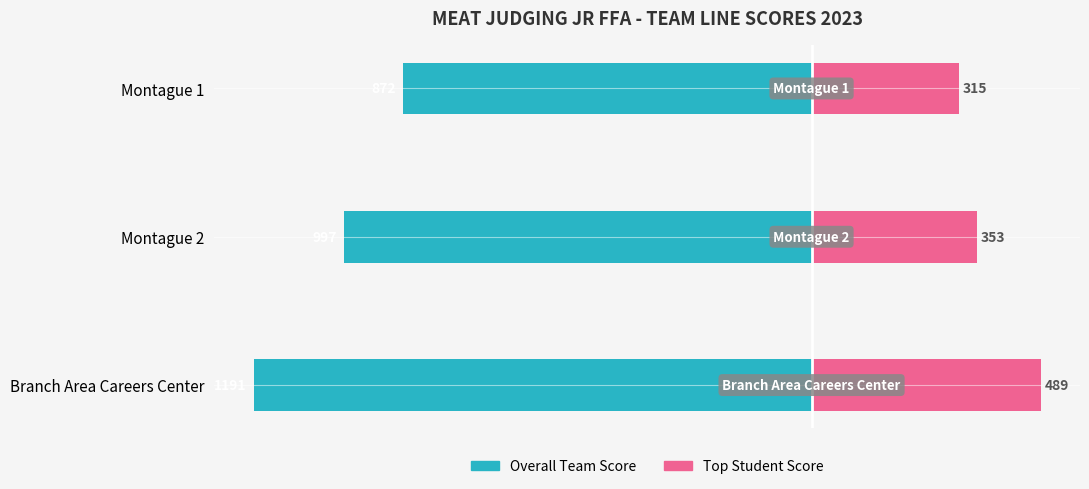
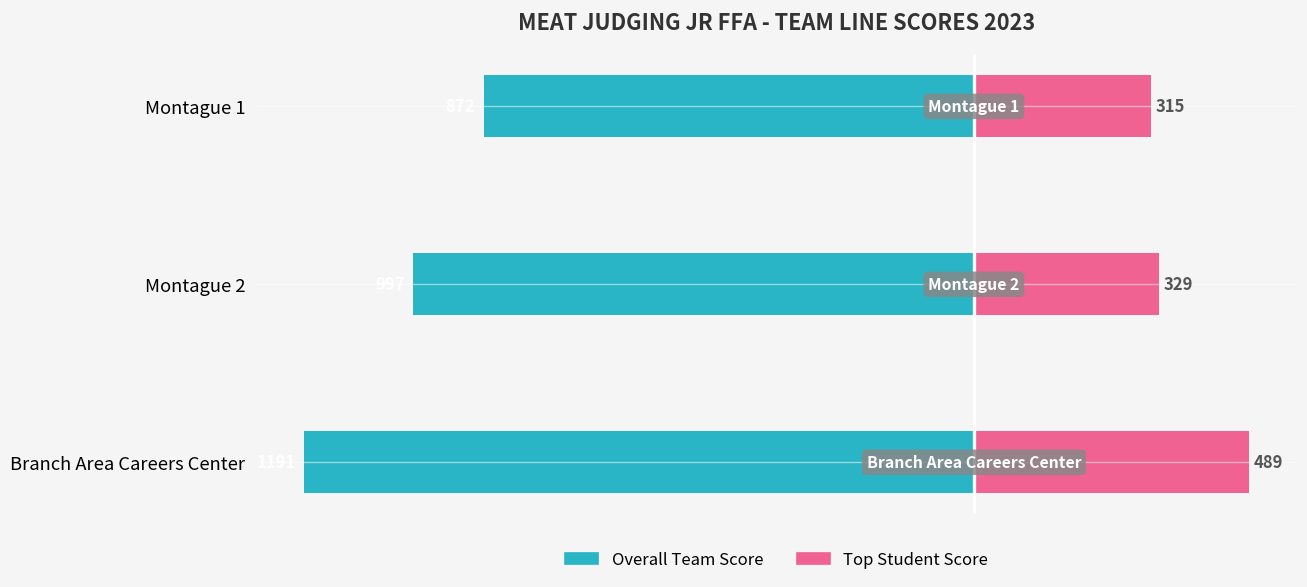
  {
    "Top Student Score": {
      "Montague 1": 315,
-     "Montague 2": 353,
+     "Montague 2": 329,
      "Branch Area Careers Center": 489
    }
  }
